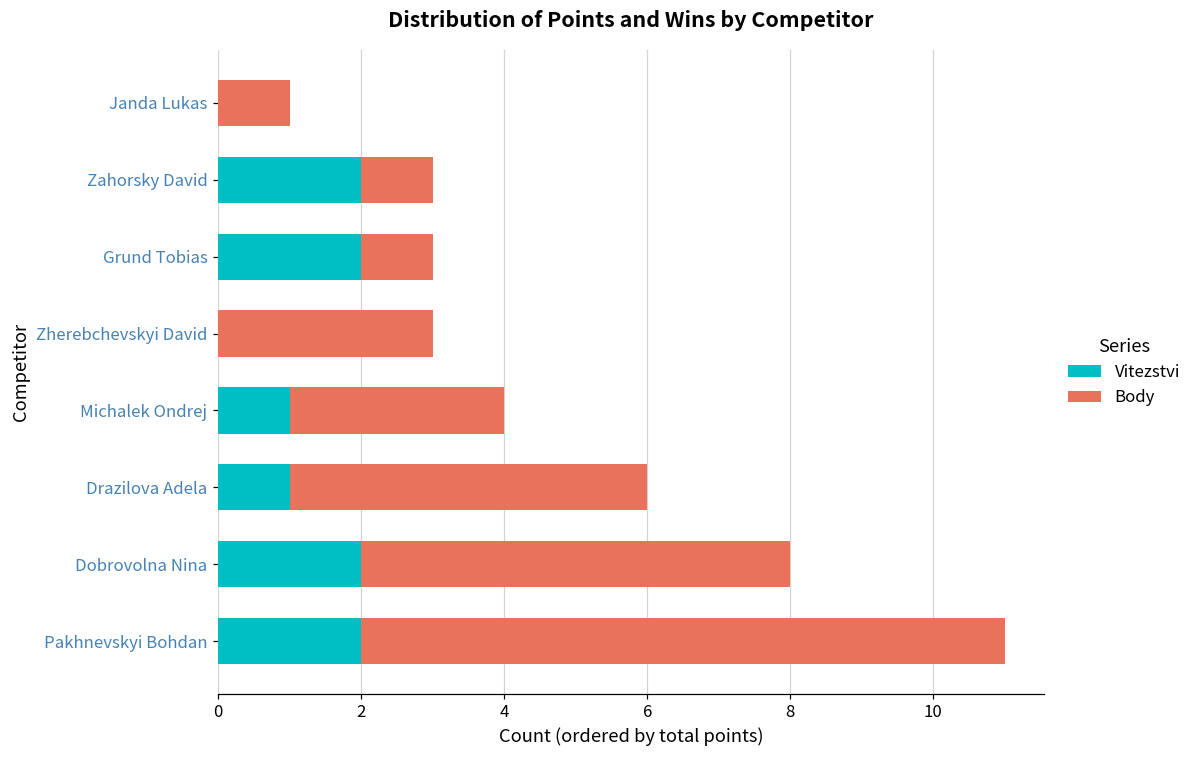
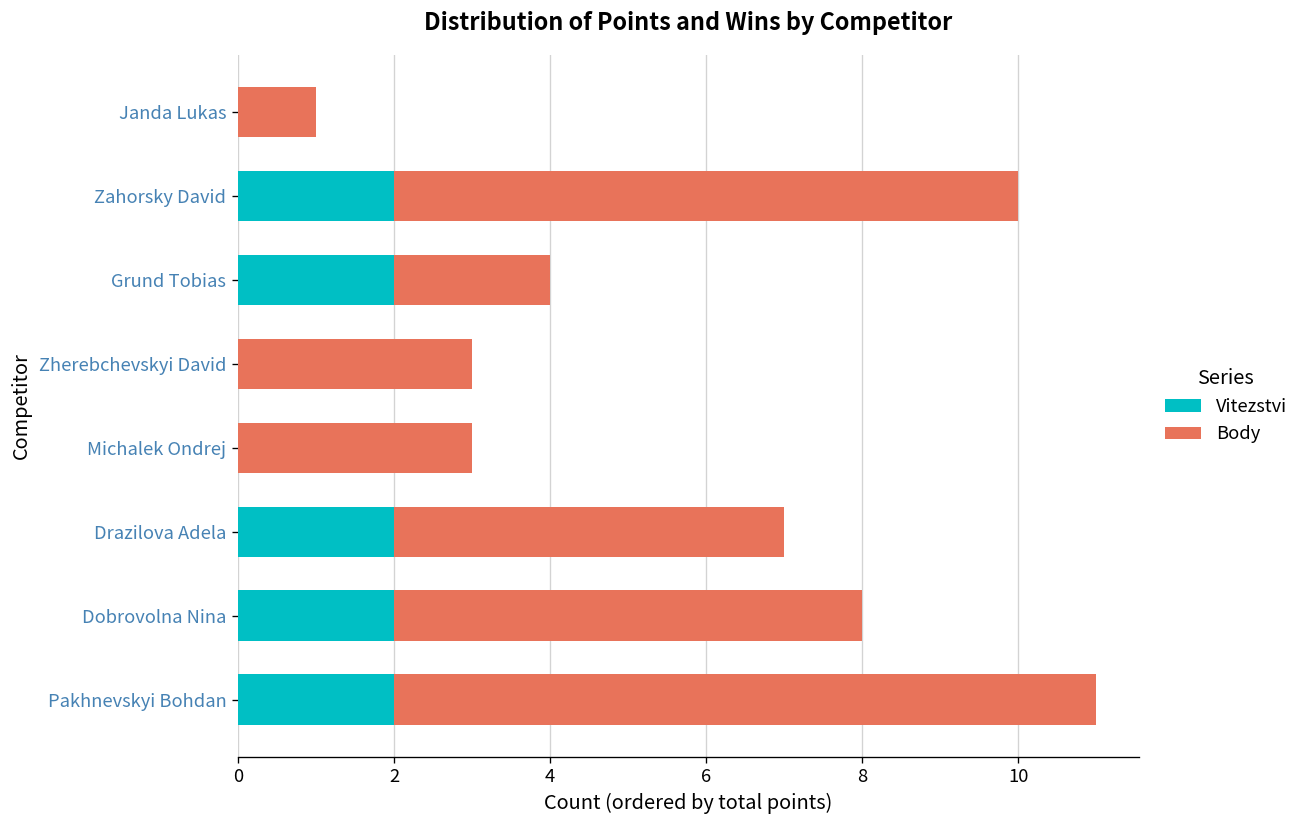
  {
    "Vitezstvi": {
      "Janda Lukas": 0,
      "Zahorsky David": 2,
      "Grund Tobias": 2,
      "Zherebchevskyi David": 0,
-     "Michalek Ondrej": 1,
-     "Drazilova Adela": 1,
+     "Michalek Ondrej": 0,
+     "Drazilova Adela": 2,
      "Dobrovolna Nina": 2,
      "Pakhnevskyi Bohdan": 2
    },
    "Body": {
      "Janda Lukas": 1,
-     "Zahorsky David": 1,
-     "Grund Tobias": 1,
+     "Zahorsky David": 8,
+     "Grund Tobias": 2,
      "Zherebchevskyi David": 3,
      "Michalek Ondrej": 3,
      "Drazilova Adela": 5,
      "Dobrovolna Nina": 6,
      "Pakhnevskyi Bohdan": 9
    }
  }
